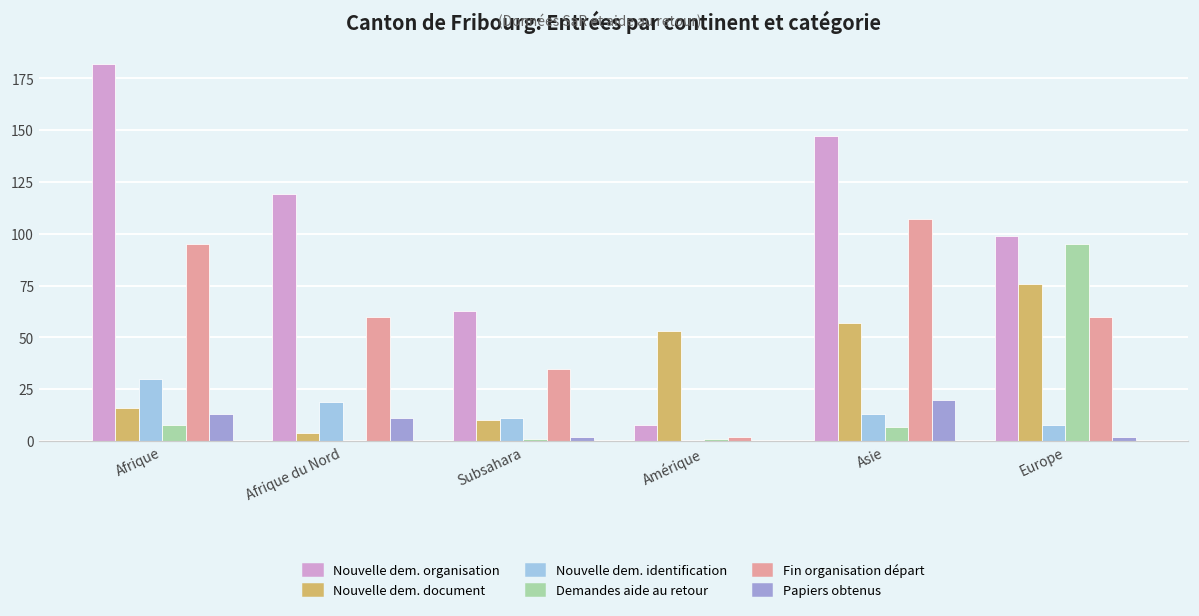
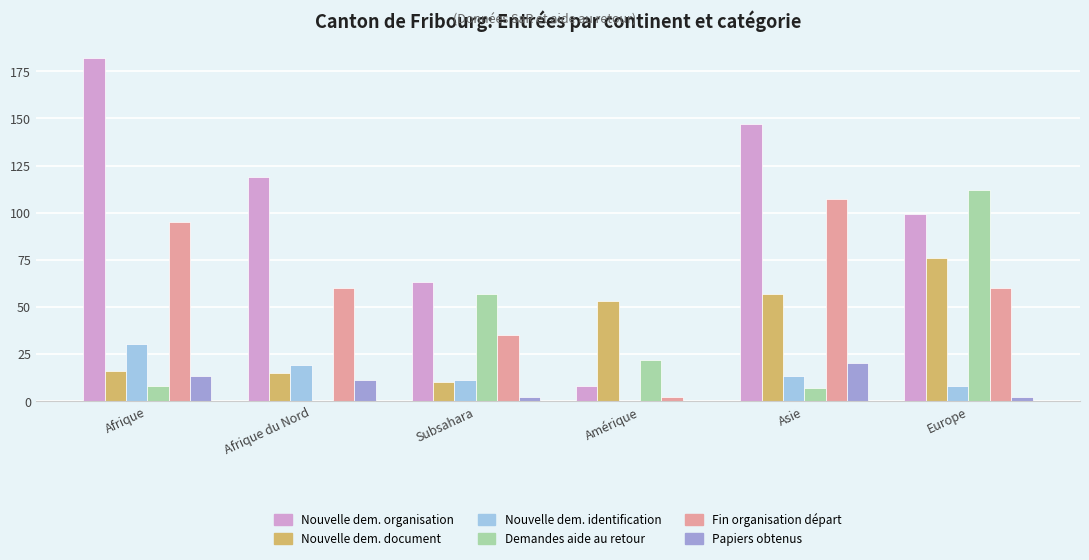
  {
    "Nouvelle dem. document": {
      "Afrique": 16,
-     "Afrique du Nord": 4,
+     "Afrique du Nord": 15,
      "Subsahara": 10,
      "Amérique": 53,
      "Asie": 57,
      "Europe": 76
    },
    "Demandes aide au retour": {
      "Afrique": 8,
      "Afrique du Nord": 0,
-     "Subsahara": 1,
-     "Amérique": 1,
+     "Subsahara": 57,
+     "Amérique": 22,
      "Asie": 7,
-     "Europe": 95
+     "Europe": 112
    }
  }
